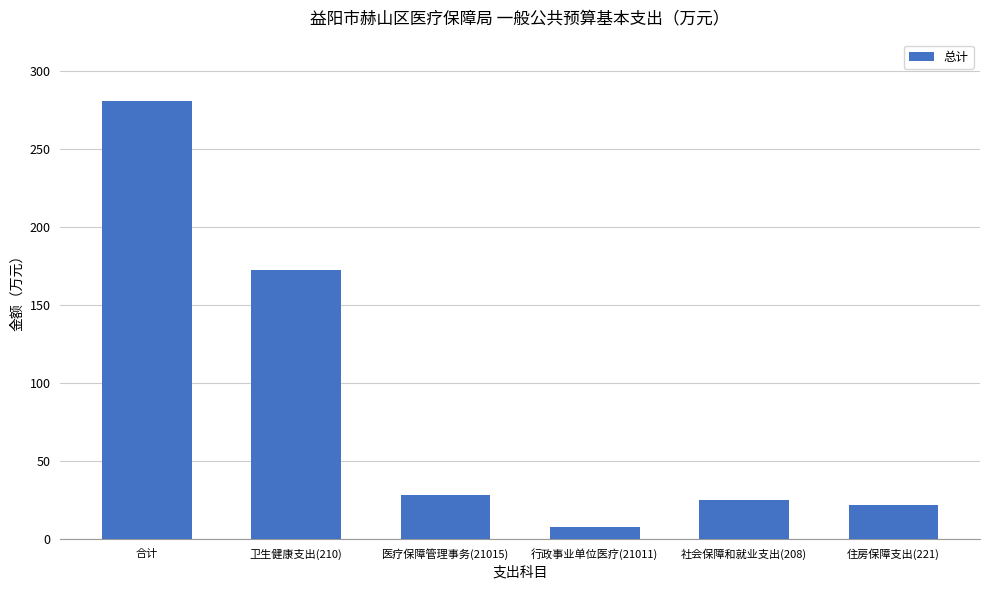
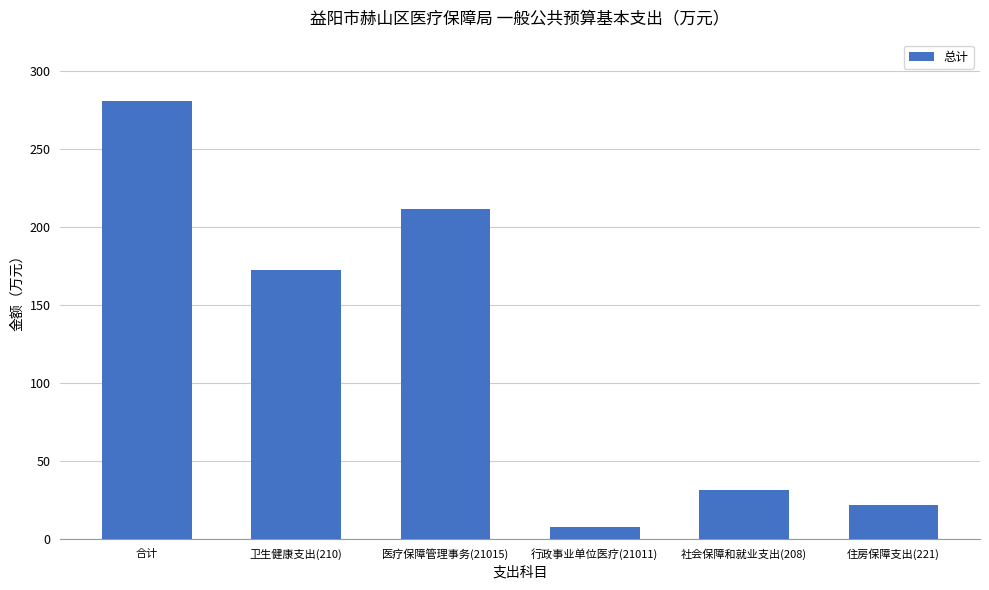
  {
    "合计": 280,
    "卫生健康支出(210)": 172,
-   "医疗保障管理事务(21015)": 28,
+   "医疗保障管理事务(21015)": 211,
    "行政事业单位医疗(21011)": 8,
-   "社会保障和就业支出(208)": 25,
+   "社会保障和就业支出(208)": 31,
    "住房保障支出(221)": 22
  }
